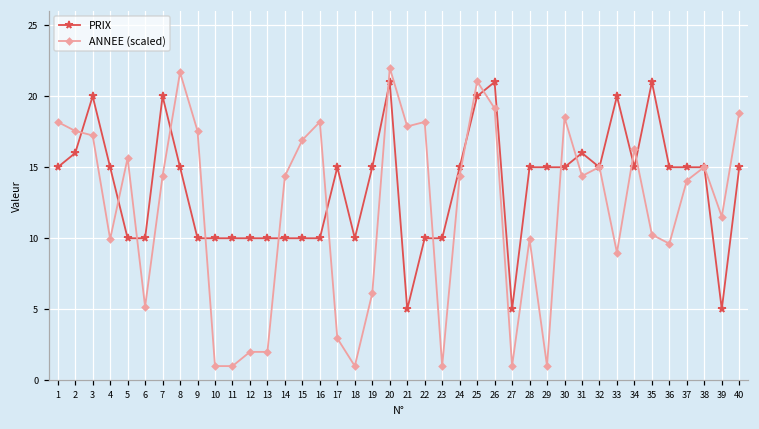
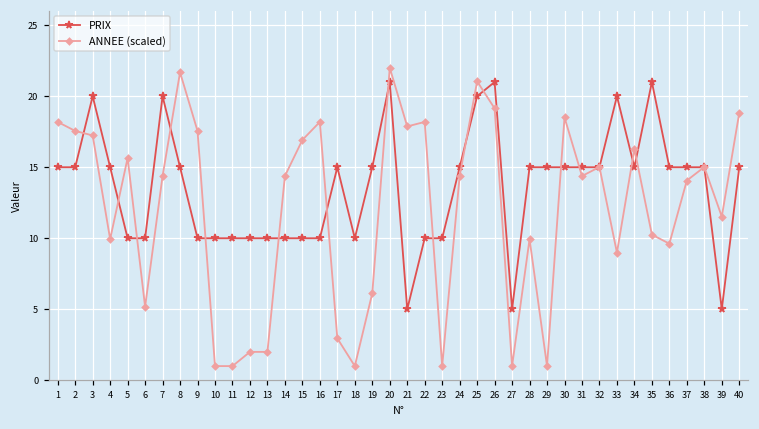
  {
    "PRIX": {
      "1": 15,
-     "2": 16,
+     "2": 15,
      "3": 20,
      "4": 15,
      "5": 10,
      "6": 10,
      "7": 20,
      "8": 15,
      "9": 10,
      "10": 10,
      "11": 10,
      "12": 10,
      "13": 10,
      "14": 10,
      "15": 10,
      "16": 10,
      "17": 15,
      "18": 10,
      "19": 15,
      "20": 21,
      "21": 5,
      "22": 10,
      "23": 10,
      "24": 15,
      "25": 20,
      "26": 21,
      "27": 5,
      "28": 15,
      "29": 15,
      "30": 15,
-     "31": 16,
+     "31": 15,
      "33": 20,
      "34": 15,
      "35": 21,
      "36": 15,
      "37": 15,
      "39": 5,
      "40": 15
    },
    "ANNEE (scaled)": {
      "1": 18,
      "2": 17.6,
      "3": 17.2,
      "4": 10,
      "5": 15.7,
      "6": 5,
      "7": 14.4,
      "8": 21.7,
      "9": 17.6,
      "10": 1,
      "11": 1,
      "12": 2,
      "13": 2,
      "14": 14.4,
      "15": 17,
      "16": 18,
      "17": 3,
      "18": 1,
      "19": 6,
      "20": 22,
      "21": 18,
      "22": 18,
      "23": 1,
      "24": 14.4,
      "25": 21,
      "26": 19,
      "27": 1,
      "28": 10,
      "29": 1,
      "30": 18.5,
      "31": 14.4,
      "33": 9,
      "34": 16.3,
      "35": 10.3,
      "36": 9.6,
      "37": 14,
      "39": 11.5,
      "40": 19
    }
  }
